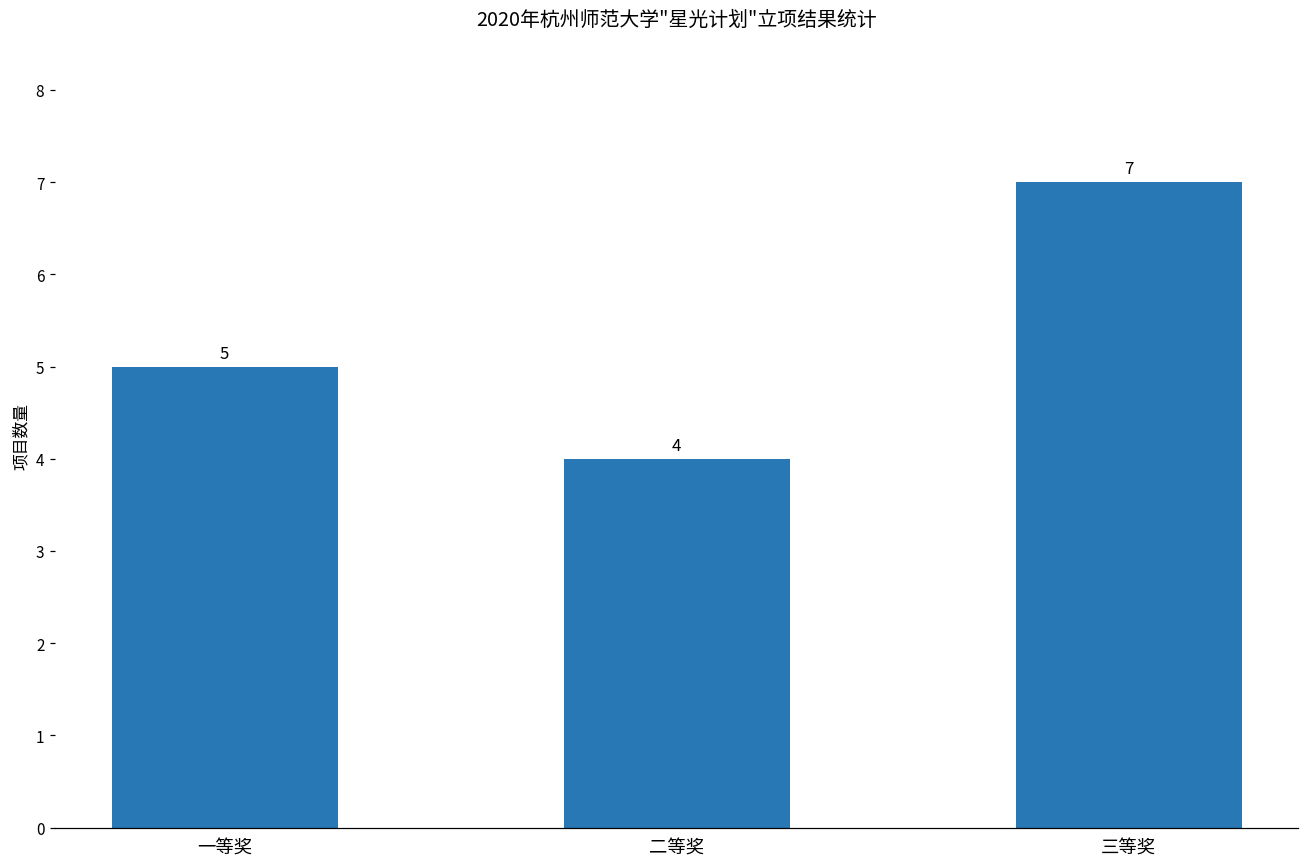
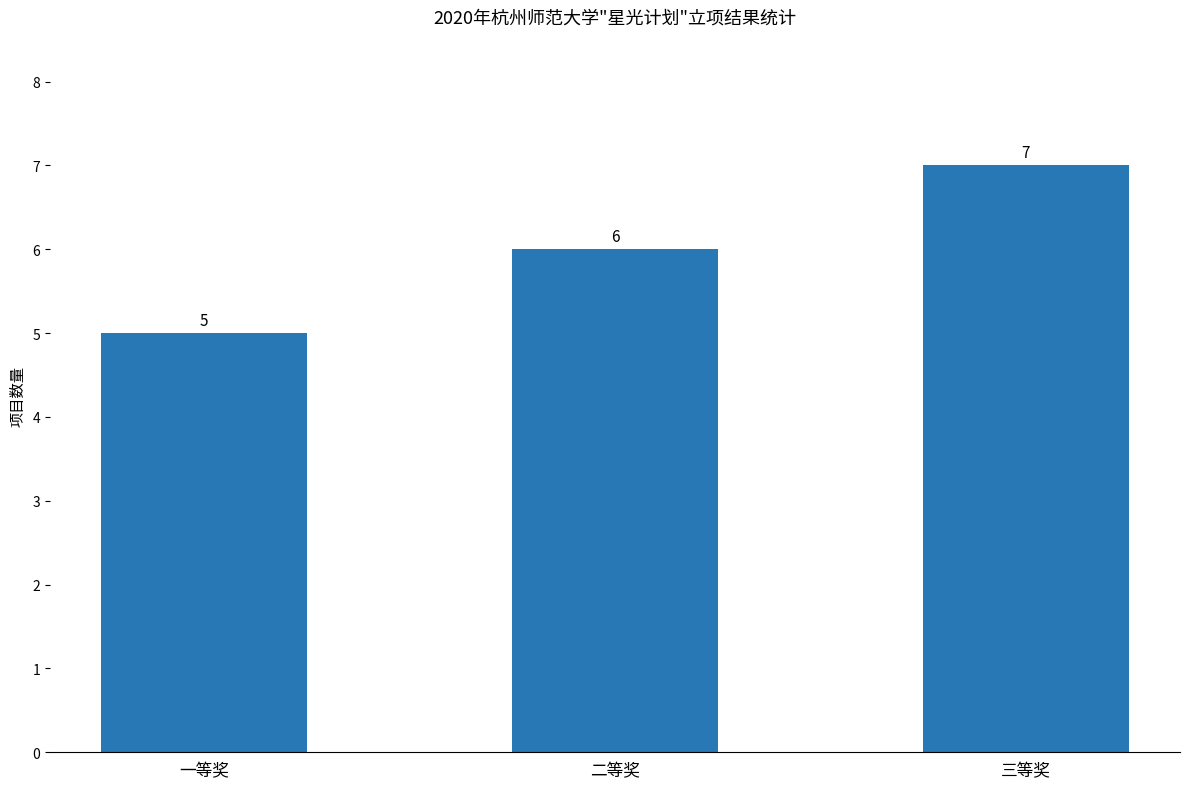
  {
    "一等奖": 5,
-   "二等奖": 4,
+   "二等奖": 6,
    "三等奖": 7
  }
